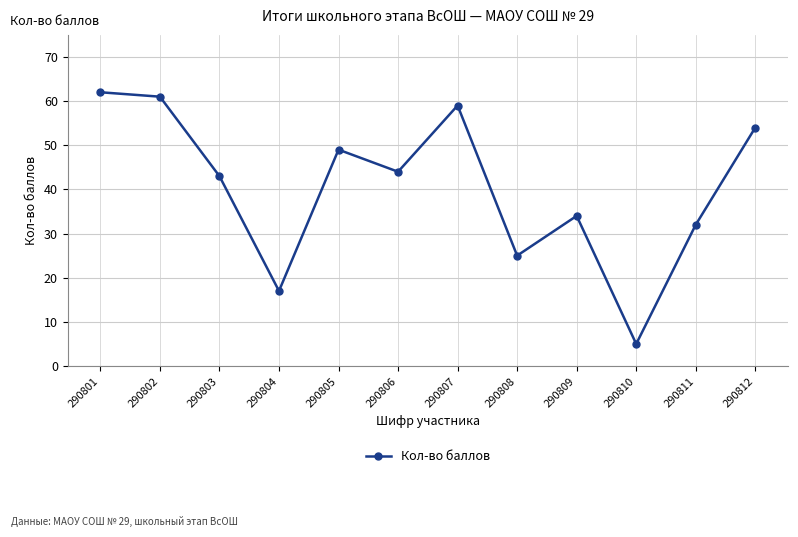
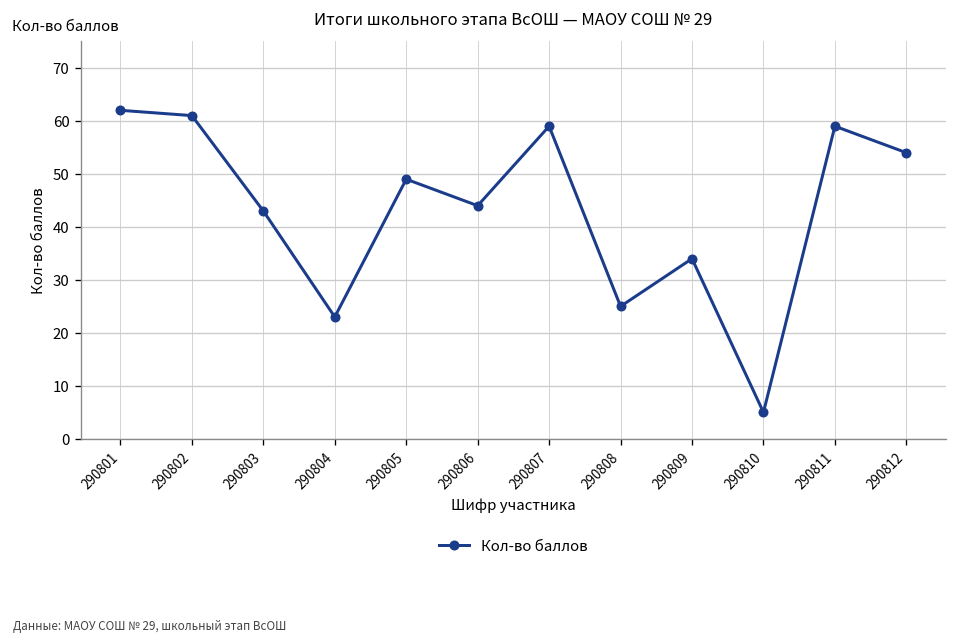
  {
    "290801": 62,
    "290802": 61,
    "290803": 43,
-   "290804": 17,
+   "290804": 23,
    "290805": 49,
    "290806": 44,
    "290807": 59,
    "290808": 25,
    "290809": 34,
    "290810": 5,
-   "290811": 32,
+   "290811": 59,
    "290812": 54
  }
